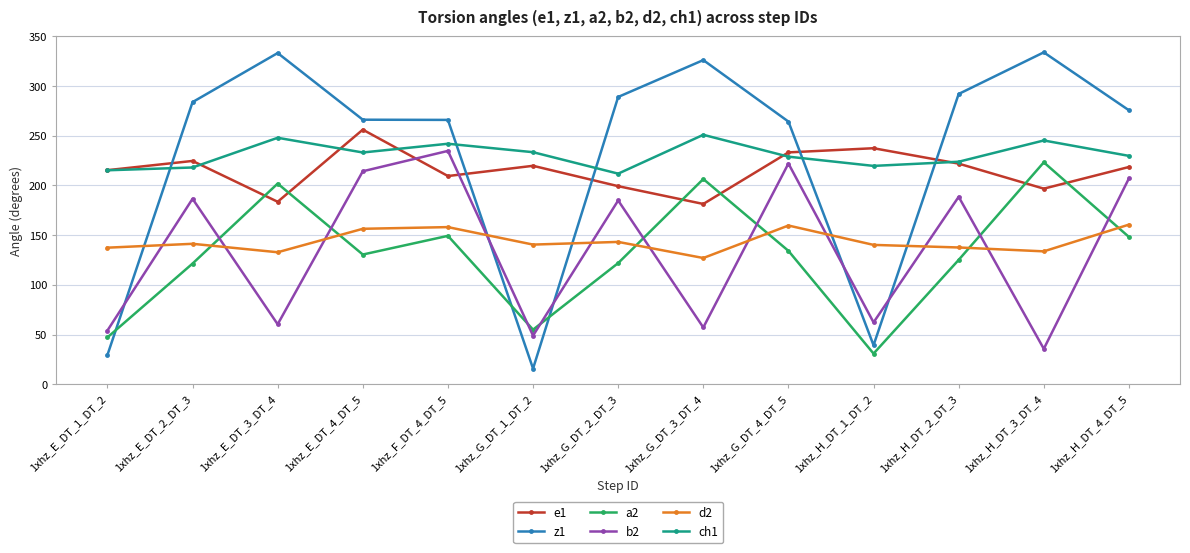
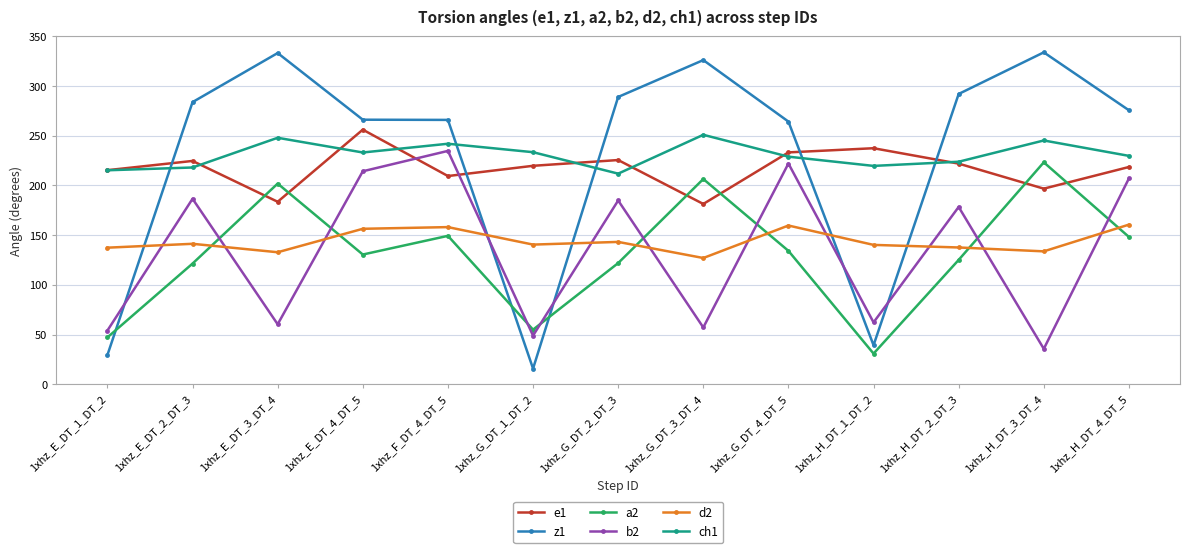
  {
    "e1": {
      "1xhz_E_DT_2_DT_3": 220,
      "1xhz_E_DT_3_DT_4": 180,
      "1xhz_E_DT_4_DT_5": 260,
      "1xhz_F_DT_4_DT_5": 210,
      "1xhz_G_DT_1_DT_2": 220,
-     "1xhz_G_DT_2_DT_3": 200,
+     "1xhz_G_DT_2_DT_3": 230,
      "1xhz_G_DT_3_DT_4": 180,
      "1xhz_G_DT_4_DT_5": 230,
      "1xhz_H_DT_1_DT_2": 240,
      "1xhz_H_DT_3_DT_4": 200,
      "1xhz_H_DT_4_DT_5": 220
    },
    "z1": {
      "1xhz_E_DT_1_DT_2": 30,
      "1xhz_E_DT_2_DT_3": 280,
      "1xhz_E_DT_3_DT_4": 330,
      "1xhz_E_DT_4_DT_5": 270,
      "1xhz_F_DT_4_DT_5": 270,
      "1xhz_G_DT_1_DT_2": 20,
      "1xhz_G_DT_2_DT_3": 290,
      "1xhz_G_DT_3_DT_4": 330,
      "1xhz_G_DT_4_DT_5": 260,
      "1xhz_H_DT_1_DT_2": 40,
      "1xhz_H_DT_2_DT_3": 290,
      "1xhz_H_DT_3_DT_4": 330,
      "1xhz_H_DT_4_DT_5": 280
    },
    "b2": {
      "1xhz_E_DT_1_DT_2": 50,
      "1xhz_E_DT_2_DT_3": 190,
      "1xhz_E_DT_3_DT_4": 60,
      "1xhz_E_DT_4_DT_5": 210,
      "1xhz_F_DT_4_DT_5": 230,
      "1xhz_G_DT_1_DT_2": 50,
      "1xhz_G_DT_2_DT_3": 180,
      "1xhz_G_DT_3_DT_4": 60,
      "1xhz_G_DT_4_DT_5": 220,
      "1xhz_H_DT_1_DT_2": 60,
-     "1xhz_H_DT_2_DT_3": 190,
+     "1xhz_H_DT_2_DT_3": 180,
      "1xhz_H_DT_3_DT_4": 40,
      "1xhz_H_DT_4_DT_5": 210
    },
    "d2": {
      "1xhz_E_DT_1_DT_2": 140,
      "1xhz_E_DT_2_DT_3": 140,
      "1xhz_E_DT_3_DT_4": 130,
      "1xhz_E_DT_4_DT_5": 160,
      "1xhz_F_DT_4_DT_5": 160,
      "1xhz_G_DT_1_DT_2": 140,
      "1xhz_G_DT_2_DT_3": 140,
      "1xhz_G_DT_3_DT_4": 130,
      "1xhz_G_DT_4_DT_5": 160,
      "1xhz_H_DT_1_DT_2": 140,
      "1xhz_H_DT_2_DT_3": 140,
      "1xhz_H_DT_3_DT_4": 130,
      "1xhz_H_DT_4_DT_5": 160
    }
  }
